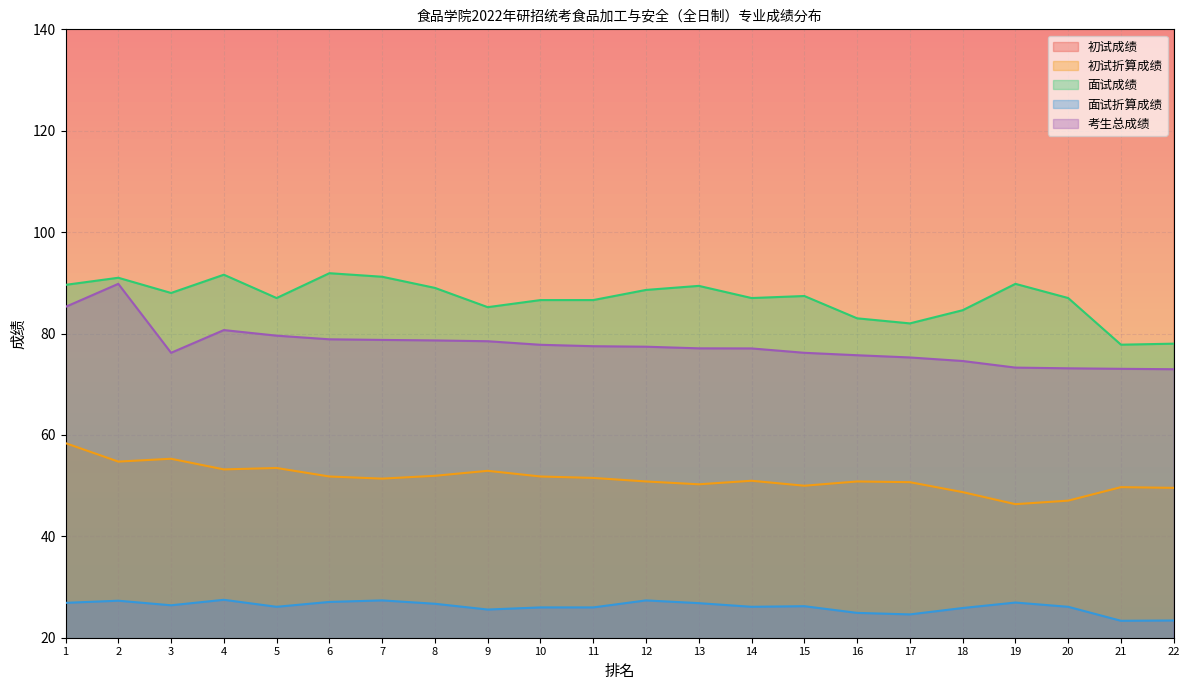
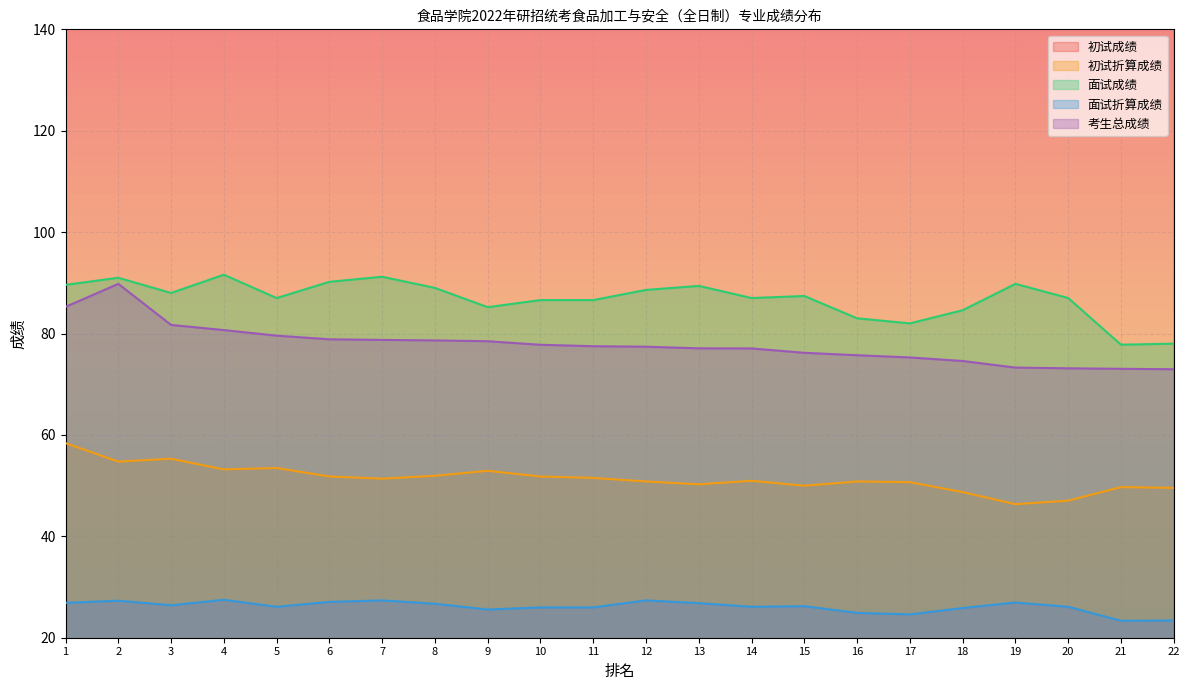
  {
    "面试成绩": {
      "1": 90,
      "2": 91,
      "3": 88,
      "4": 92,
      "5": 87,
-     "6": 92,
+     "6": 90,
      "7": 91,
      "8": 89,
      "9": 85,
      "10": 87,
      "11": 87,
      "12": 89,
      "13": 89,
      "14": 87,
      "15": 87,
      "16": 83,
      "17": 82,
      "18": 85,
      "19": 90,
      "20": 87,
      "21": 78,
      "22": 78
    },
    "面试折算成绩": {
      "1": 27,
      "2": 27,
      "3": 26,
      "4": 27,
      "5": 26,
      "6": 27,
      "7": 27,
      "8": 27,
      "9": 26,
      "10": 26,
      "11": 26,
      "12": 27,
      "13": 27,
      "14": 26,
      "15": 26,
      "16": 25,
      "17": 25,
      "18": 26,
      "19": 27,
      "20": 26,
      "21": 23,
      "22": 23
    },
    "考生总成绩": {
      "1": 85,
      "2": 90,
-     "3": 76,
+     "3": 82,
      "4": 81,
      "5": 80,
      "6": 79,
      "7": 79,
      "8": 79,
      "9": 78,
      "10": 78,
      "11": 78,
      "12": 77,
      "13": 77,
      "14": 77,
      "15": 76,
      "16": 76,
      "17": 75,
      "18": 75,
      "19": 73,
      "20": 73,
      "21": 73,
      "22": 73
    }
  }
